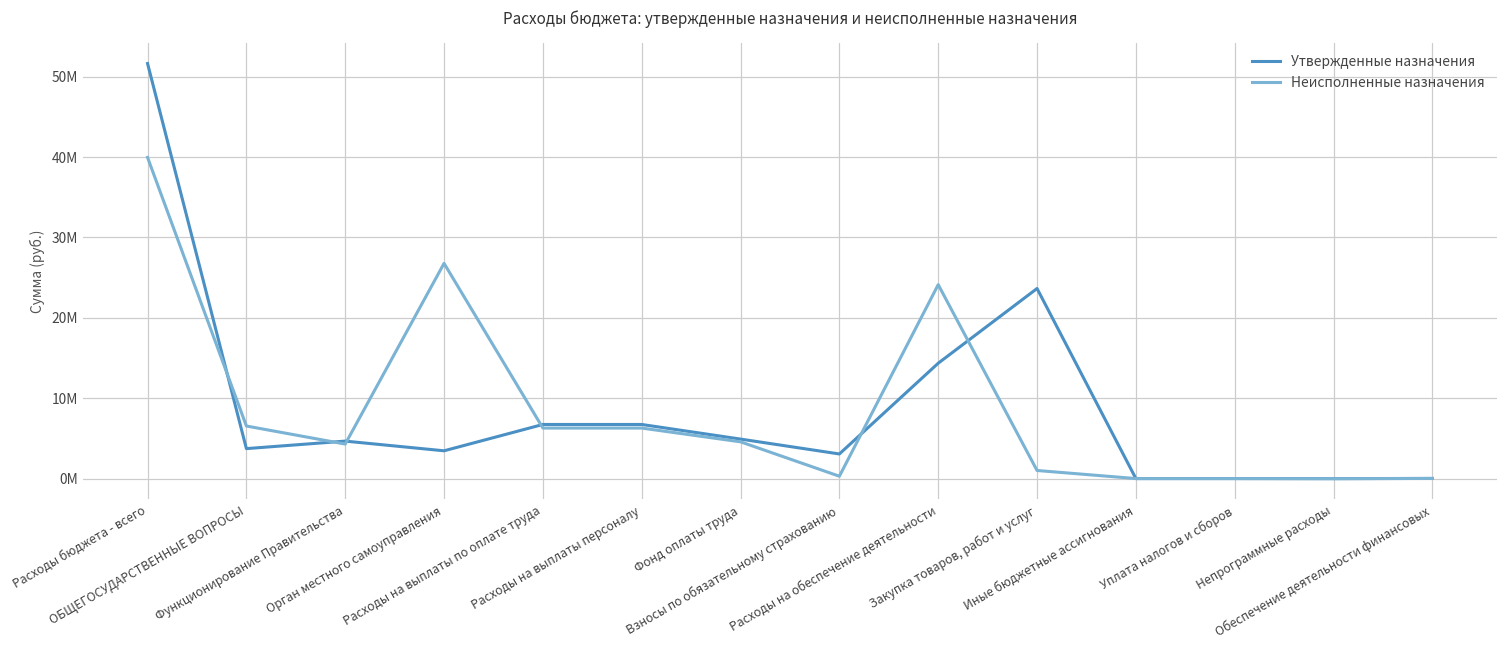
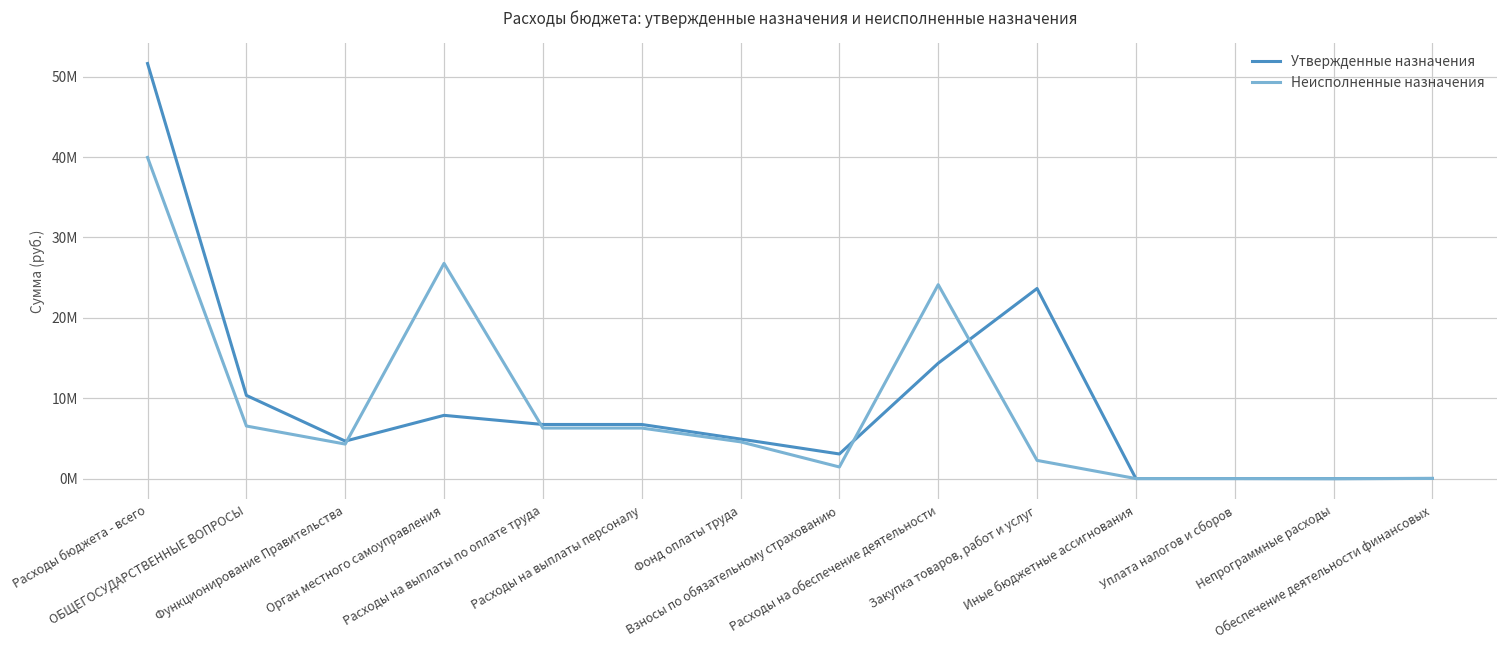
  {
    "Утвержденные назначения": {
      "Расходы бюджета - всего": 52000000,
-     "ОБЩЕГОСУДАРСТВЕННЫЕ ВОПРОСЫ": 4000000,
+     "ОБЩЕГОСУДАРСТВЕННЫЕ ВОПРОСЫ": 10000000,
      "Функционирование Правительства": 5000000,
-     "Орган местного самоуправления": 3000000,
+     "Орган местного самоуправления": 8000000,
      "Расходы на выплаты по оплате труда": 7000000,
      "Расходы на выплаты персоналу": 7000000,
      "Взносы по обязательному страхованию": 3000000,
      "Расходы на обеспечение деятельности": 14000000,
      "Закупка товаров, работ и услуг": 24000000
    },
    "Неисполненные назначения": {
      "Расходы бюджета - всего": 40000000,
      "ОБЩЕГОСУДАРСТВЕННЫЕ ВОПРОСЫ": 7000000,
      "Функционирование Правительства": 4000000,
      "Орган местного самоуправления": 27000000,
      "Расходы на выплаты по оплате труда": 6000000,
      "Расходы на выплаты персоналу": 6000000,
-     "Взносы по обязательному страхованию": 0,
+     "Взносы по обязательному страхованию": 1000000,
      "Расходы на обеспечение деятельности": 24000000,
-     "Закупка товаров, работ и услуг": 1000000
+     "Закупка товаров, работ и услуг": 2000000
    }
  }
